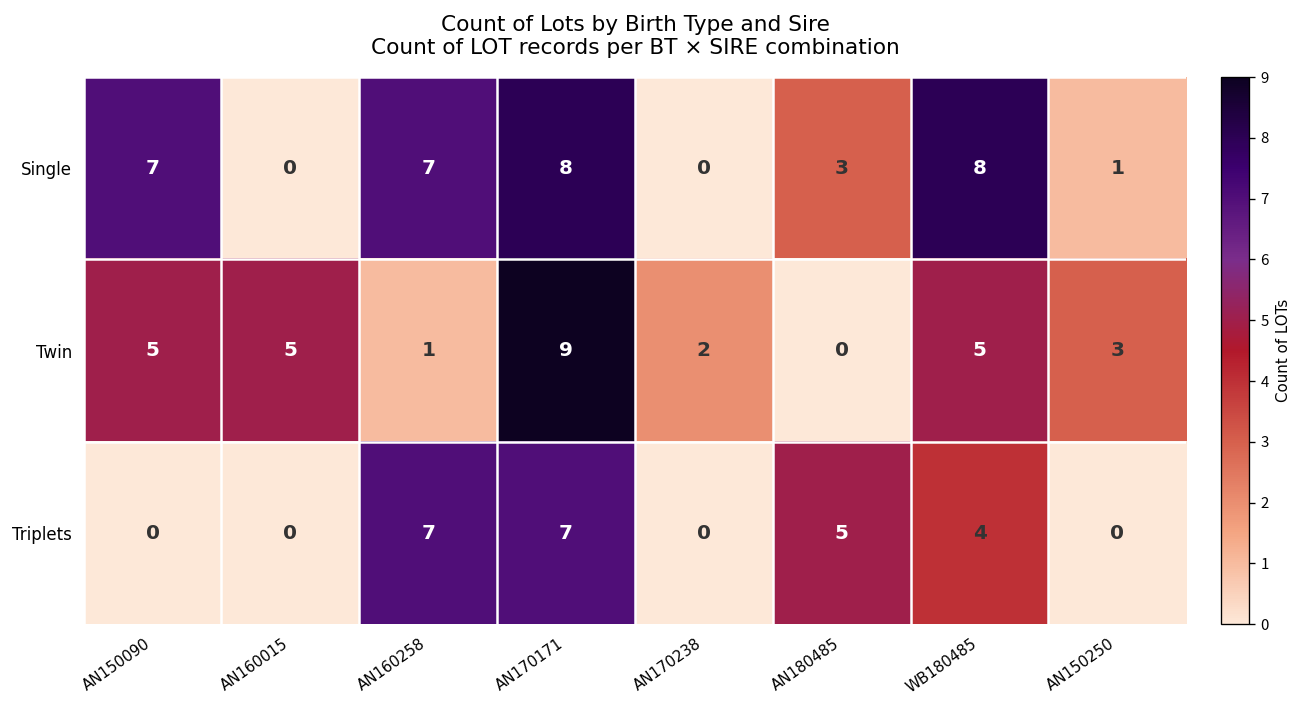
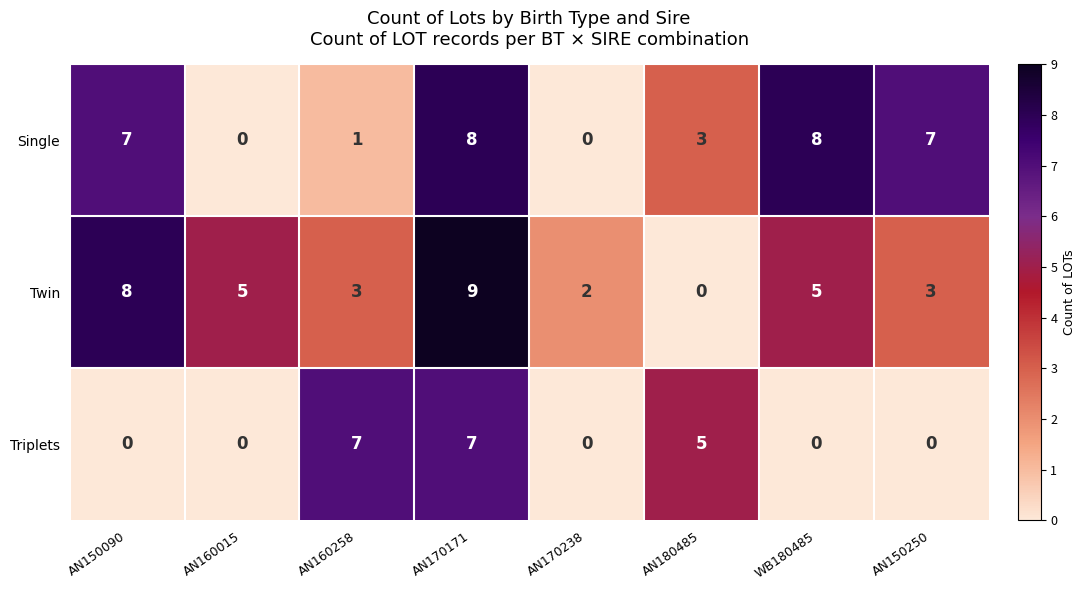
  {
    "Single": {
      "AN150090": 7,
      "AN160015": 0,
-     "AN160258": 7,
+     "AN160258": 1,
      "AN170171": 8,
      "AN170238": 0,
      "AN180485": 3,
      "WB180485": 8,
-     "AN150250": 1
+     "AN150250": 7
    },
    "Twin": {
-     "AN150090": 5,
+     "AN150090": 8,
      "AN160015": 5,
-     "AN160258": 1,
+     "AN160258": 3,
      "AN170171": 9,
      "AN170238": 2,
      "AN180485": 0,
      "WB180485": 5,
      "AN150250": 3
    },
    "Triplets": {
      "AN150090": 0,
      "AN160015": 0,
      "AN160258": 7,
      "AN170171": 7,
      "AN170238": 0,
      "AN180485": 5,
-     "WB180485": 4,
+     "WB180485": 0,
      "AN150250": 0
    }
  }
